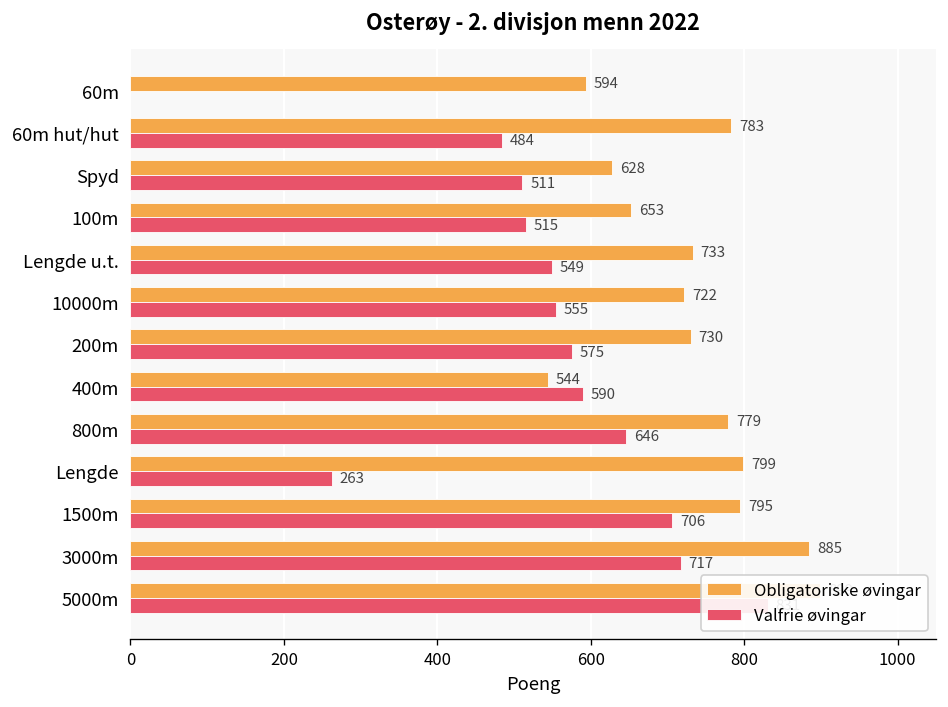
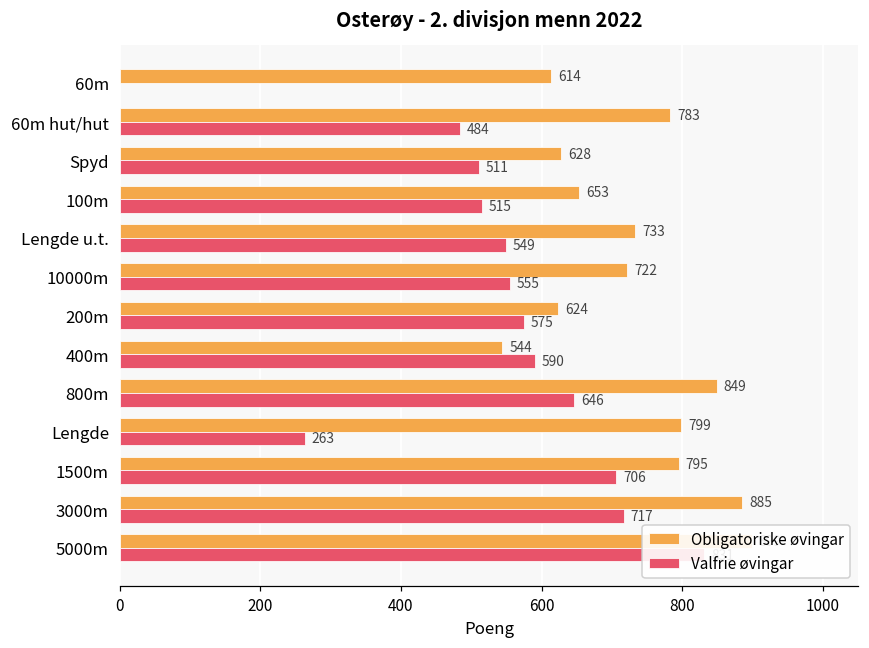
  {
    "Obligatoriske øvingar": {
-     "60m": 594,
+     "60m": 614,
      "60m hut/hut": 783,
      "Spyd": 628,
      "100m": 653,
      "Lengde u.t.": 733,
      "10000m": 722,
-     "200m": 730,
+     "200m": 624,
      "400m": 544,
-     "800m": 779,
+     "800m": 849,
      "Lengde": 799,
      "1500m": 795,
      "3000m": 885
    },
    "Valfrie øvingar": {
      "60m hut/hut": 484,
      "Spyd": 511,
      "100m": 515,
      "Lengde u.t.": 549,
      "10000m": 555,
      "200m": 575,
      "400m": 590,
      "800m": 646,
      "Lengde": 263,
      "1500m": 706,
      "3000m": 717
    }
  }
